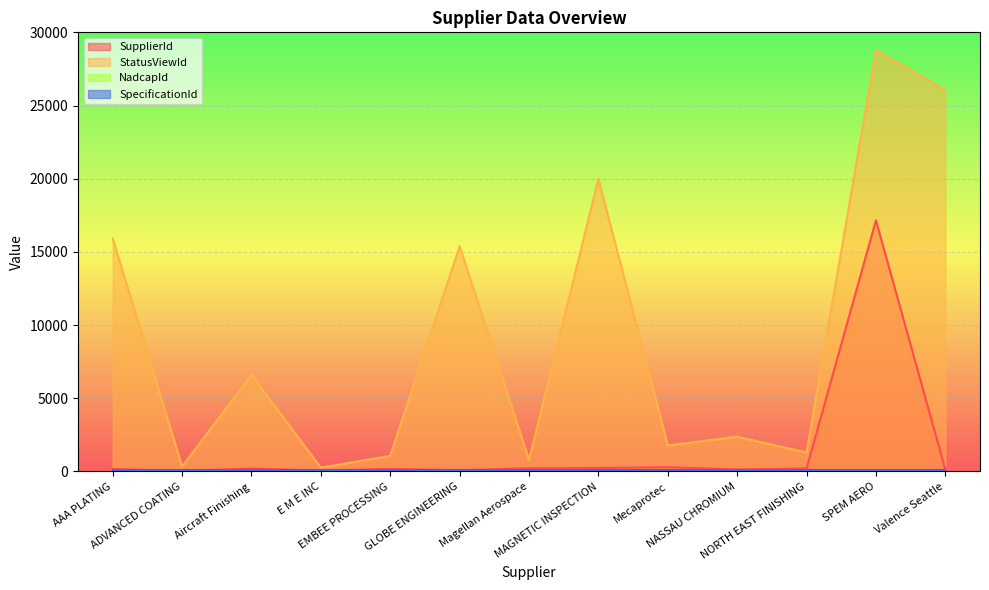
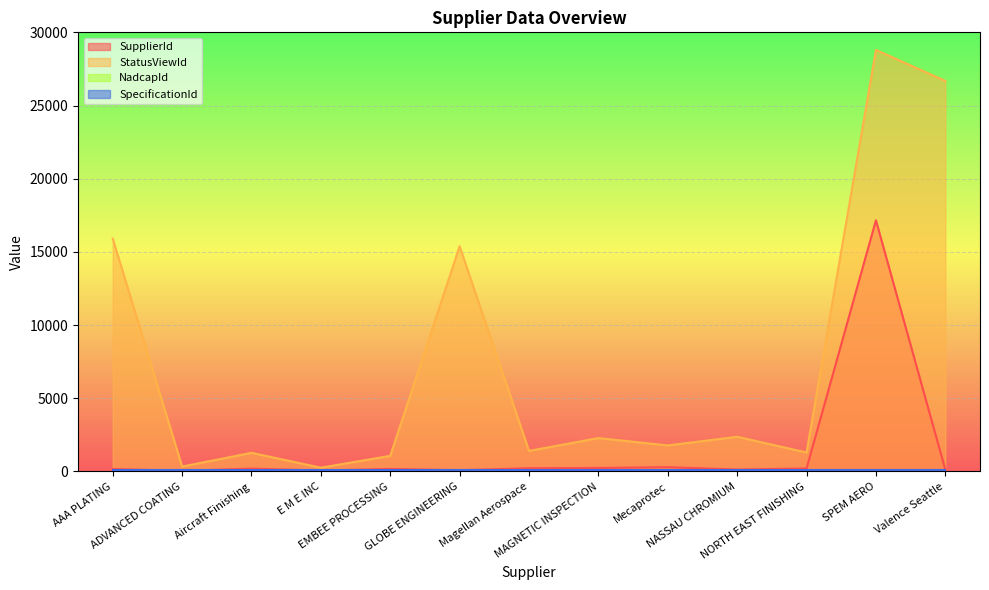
  {
    "SupplierId": {
      "Mecaprotec": 300,
      "SPEM AERO": 17200
    },
    "StatusViewId": {
      "AAA PLATING": 15900,
      "ADVANCED COATING": 300,
-     "Aircraft Finishing": 6600,
+     "Aircraft Finishing": 1300,
      "EMBEE PROCESSING": 1100,
      "GLOBE ENGINEERING": 15400,
-     "Magellan Aerospace": 800,
-     "MAGNETIC INSPECTION": 20000,
+     "Magellan Aerospace": 1400,
+     "MAGNETIC INSPECTION": 2300,
      "Mecaprotec": 1800,
      "NASSAU CHROMIUM": 2400,
      "NORTH EAST FINISHING": 1300,
      "SPEM AERO": 28800,
-     "Valence Seattle": 26000
+     "Valence Seattle": 26700
    }
  }
